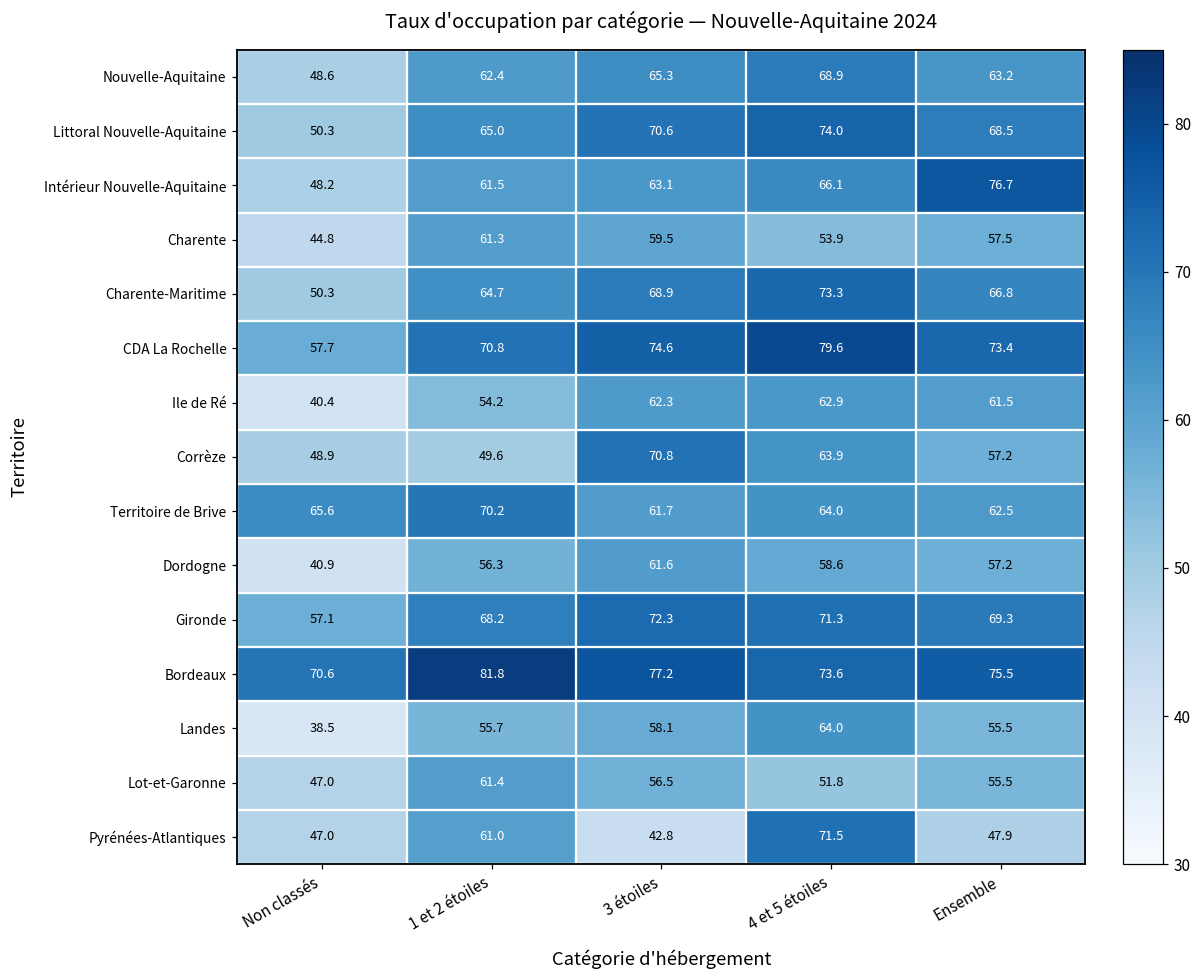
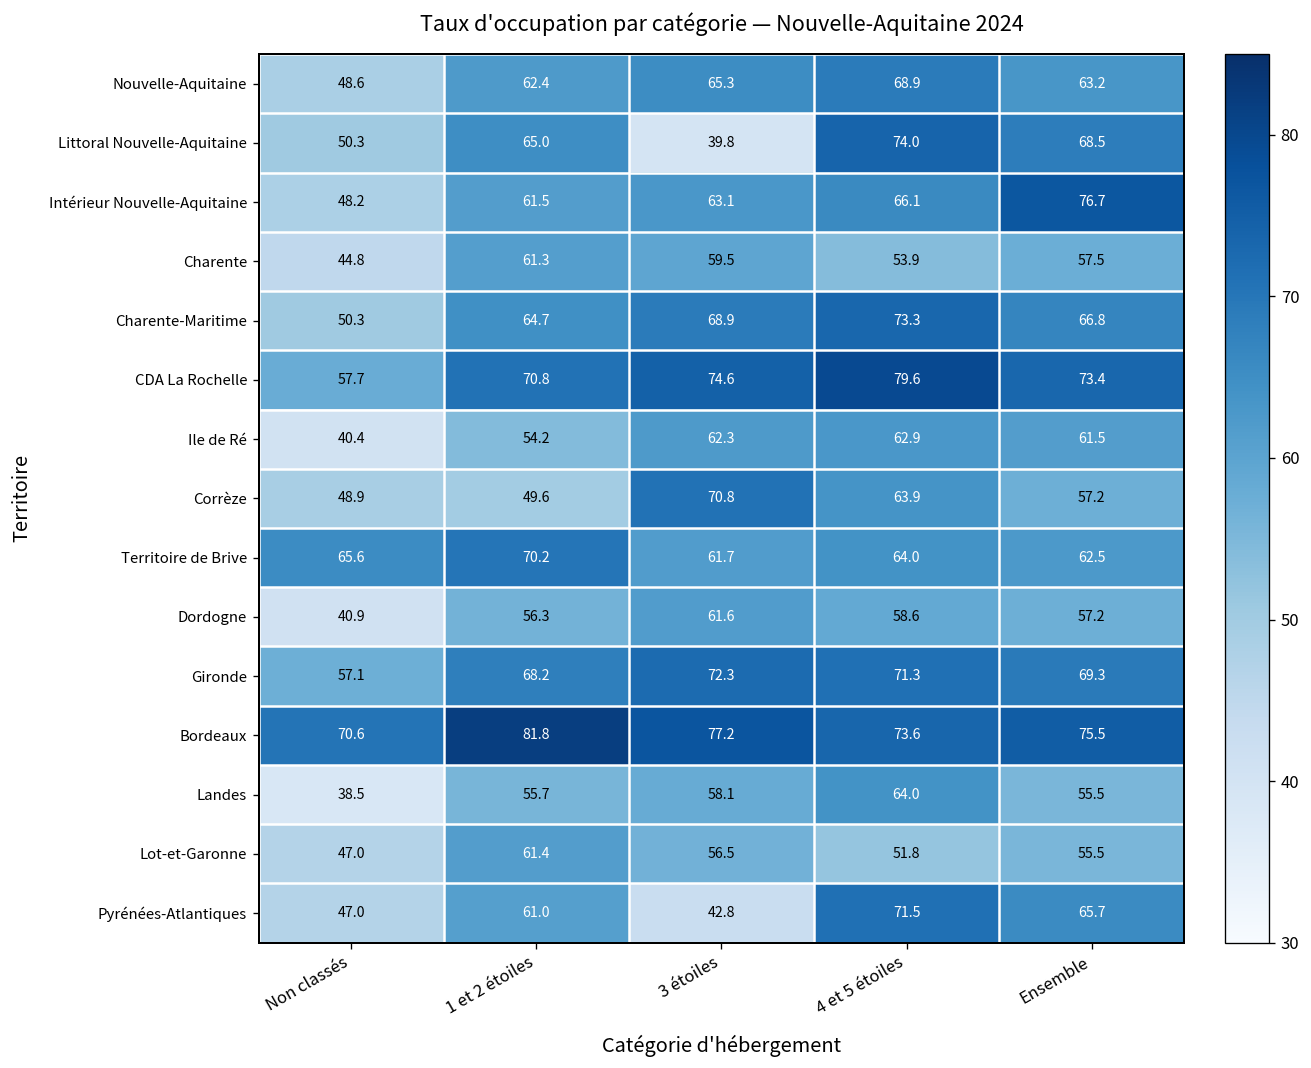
  {
    "Nouvelle-Aquitaine": {
      "Non classés": 48.6,
      "1 et 2 étoiles": 62.4,
      "3 étoiles": 65.3,
      "4 et 5 étoiles": 68.9,
      "Ensemble": 63.2
    },
    "Littoral Nouvelle-Aquitaine": {
      "Non classés": 50.3,
      "1 et 2 étoiles": 65.0,
-     "3 étoiles": 70.6,
+     "3 étoiles": 39.8,
      "4 et 5 étoiles": 74.0,
      "Ensemble": 68.5
    },
    "Intérieur Nouvelle-Aquitaine": {
      "Non classés": 48.2,
      "1 et 2 étoiles": 61.5,
      "3 étoiles": 63.1,
      "4 et 5 étoiles": 66.1,
      "Ensemble": 76.7
    },
    "Charente": {
      "Non classés": 44.8,
      "1 et 2 étoiles": 61.3,
      "3 étoiles": 59.5,
      "4 et 5 étoiles": 53.9,
      "Ensemble": 57.5
    },
    "Charente-Maritime": {
      "Non classés": 50.3,
      "1 et 2 étoiles": 64.7,
      "3 étoiles": 68.9,
      "4 et 5 étoiles": 73.3,
      "Ensemble": 66.8
    },
    "CDA La Rochelle": {
      "Non classés": 57.7,
      "1 et 2 étoiles": 70.8,
      "3 étoiles": 74.6,
      "4 et 5 étoiles": 79.6,
      "Ensemble": 73.4
    },
    "Ile de Ré": {
      "Non classés": 40.4,
      "1 et 2 étoiles": 54.2,
      "3 étoiles": 62.3,
      "4 et 5 étoiles": 62.9,
      "Ensemble": 61.5
    },
    "Corrèze": {
      "Non classés": 48.9,
      "1 et 2 étoiles": 49.6,
      "3 étoiles": 70.8,
      "4 et 5 étoiles": 63.9,
      "Ensemble": 57.2
    },
    "Territoire de Brive": {
      "Non classés": 65.6,
      "1 et 2 étoiles": 70.2,
      "3 étoiles": 61.7,
      "4 et 5 étoiles": 64.0,
      "Ensemble": 62.5
    },
    "Dordogne": {
      "Non classés": 40.9,
      "1 et 2 étoiles": 56.3,
      "3 étoiles": 61.6,
      "4 et 5 étoiles": 58.6,
      "Ensemble": 57.2
    },
    "Gironde": {
      "Non classés": 57.1,
      "1 et 2 étoiles": 68.2,
      "3 étoiles": 72.3,
      "4 et 5 étoiles": 71.3,
      "Ensemble": 69.3
    },
    "Bordeaux": {
      "Non classés": 70.6,
      "1 et 2 étoiles": 81.8,
      "3 étoiles": 77.2,
      "4 et 5 étoiles": 73.6,
      "Ensemble": 75.5
    },
    "Landes": {
      "Non classés": 38.5,
      "1 et 2 étoiles": 55.7,
      "3 étoiles": 58.1,
      "4 et 5 étoiles": 64.0,
      "Ensemble": 55.5
    },
    "Lot-et-Garonne": {
      "Non classés": 47.0,
      "1 et 2 étoiles": 61.4,
      "3 étoiles": 56.5,
      "4 et 5 étoiles": 51.8,
      "Ensemble": 55.5
    },
    "Pyrénées-Atlantiques": {
      "Non classés": 47.0,
      "1 et 2 étoiles": 61.0,
      "3 étoiles": 42.8,
      "4 et 5 étoiles": 71.5,
-     "Ensemble": 47.9
+     "Ensemble": 65.7
    }
  }
